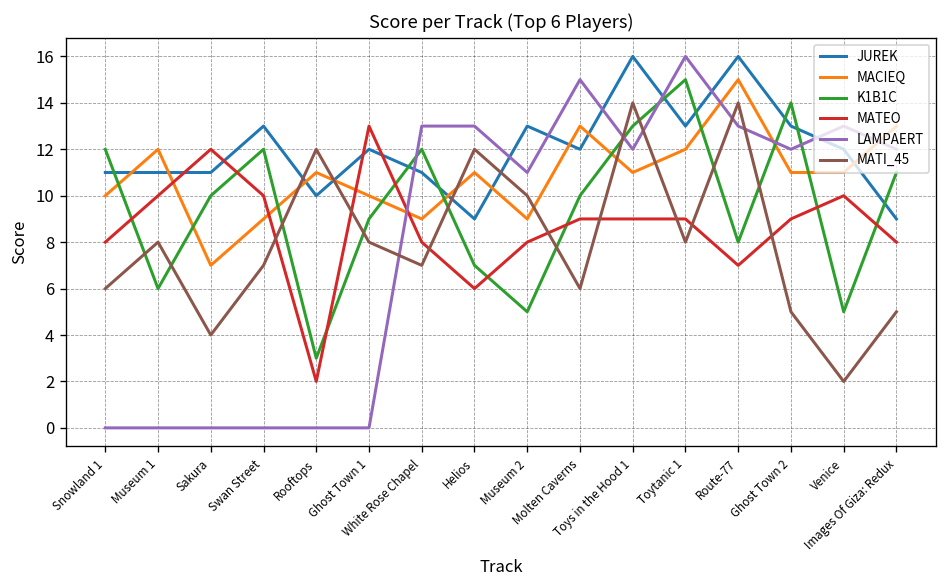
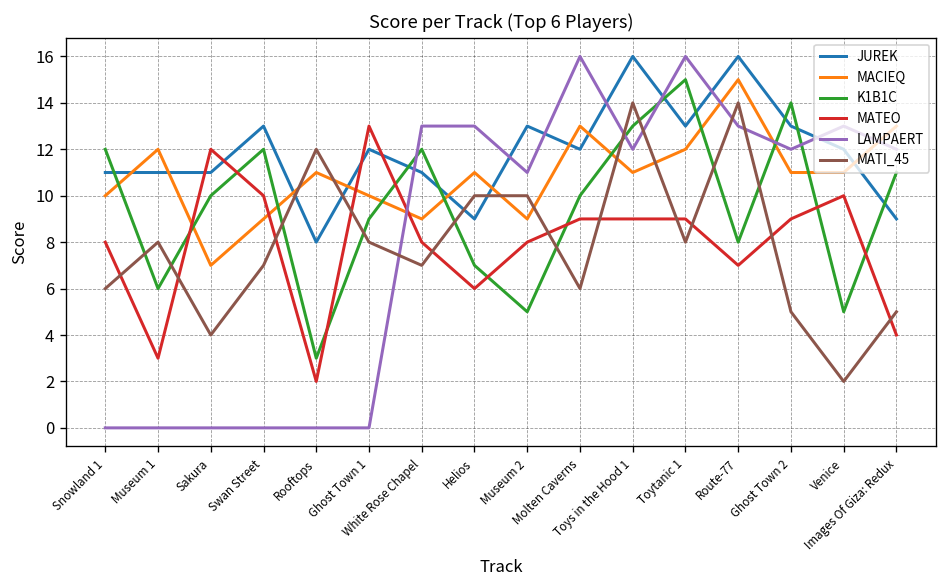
  {
    "JUREK": {
      "Snowland 1": 11,
      "Museum 1": 11,
      "Sakura": 11,
      "Swan Street": 13,
-     "Rooftops": 10,
+     "Rooftops": 8,
      "Ghost Town 1": 12,
      "White Rose Chapel": 11,
      "Helios": 9,
      "Museum 2": 13,
      "Molten Caverns": 12,
      "Toys in the Hood 1": 16,
      "Toytanic 1": 13,
      "Route-77": 16,
      "Ghost Town 2": 13,
      "Images Of Giza: Redux": 9
    },
    "MACIEQ": {
      "Snowland 1": 10,
      "Museum 1": 12,
      "Sakura": 7,
      "Swan Street": 9,
      "Rooftops": 11,
      "Ghost Town 1": 10,
      "White Rose Chapel": 9,
      "Helios": 11,
      "Museum 2": 9,
      "Molten Caverns": 13,
      "Toys in the Hood 1": 11,
      "Toytanic 1": 12,
      "Route-77": 15,
      "Ghost Town 2": 11,
      "Venice": 11
    },
    "K1B1C": {
      "Snowland 1": 12,
      "Museum 1": 6,
      "Sakura": 10,
      "Swan Street": 12,
      "Rooftops": 3,
      "Ghost Town 1": 9,
      "White Rose Chapel": 12,
      "Helios": 7,
      "Museum 2": 5,
      "Molten Caverns": 10,
      "Toys in the Hood 1": 13,
      "Toytanic 1": 15,
      "Route-77": 8,
      "Ghost Town 2": 14,
      "Venice": 5,
      "Images Of Giza: Redux": 11
    },
    "MATEO": {
      "Snowland 1": 8,
-     "Museum 1": 10,
+     "Museum 1": 3,
      "Sakura": 12,
      "Swan Street": 10,
      "Rooftops": 2,
      "Ghost Town 1": 13,
      "White Rose Chapel": 8,
      "Helios": 6,
      "Museum 2": 8,
      "Molten Caverns": 9,
      "Toys in the Hood 1": 9,
      "Toytanic 1": 9,
      "Route-77": 7,
      "Ghost Town 2": 9,
      "Venice": 10,
-     "Images Of Giza: Redux": 8
+     "Images Of Giza: Redux": 4
    },
    "LAMPAERT": {
      "Snowland 1": 0,
      "Museum 1": 0,
      "Sakura": 0,
      "Swan Street": 0,
      "Rooftops": 0,
      "Ghost Town 1": 0,
      "White Rose Chapel": 13,
      "Helios": 13,
      "Museum 2": 11,
-     "Molten Caverns": 15,
+     "Molten Caverns": 16,
      "Toys in the Hood 1": 12,
      "Toytanic 1": 16,
      "Route-77": 13,
      "Ghost Town 2": 12
    },
    "MATI_45": {
      "Snowland 1": 6,
      "Museum 1": 8,
      "Sakura": 4,
      "Swan Street": 7,
      "Rooftops": 12,
      "Ghost Town 1": 8,
      "White Rose Chapel": 7,
-     "Helios": 12,
+     "Helios": 10,
      "Museum 2": 10,
      "Molten Caverns": 6,
      "Toys in the Hood 1": 14,
      "Toytanic 1": 8,
      "Route-77": 14,
      "Ghost Town 2": 5,
      "Venice": 2,
      "Images Of Giza: Redux": 5
    }
  }
